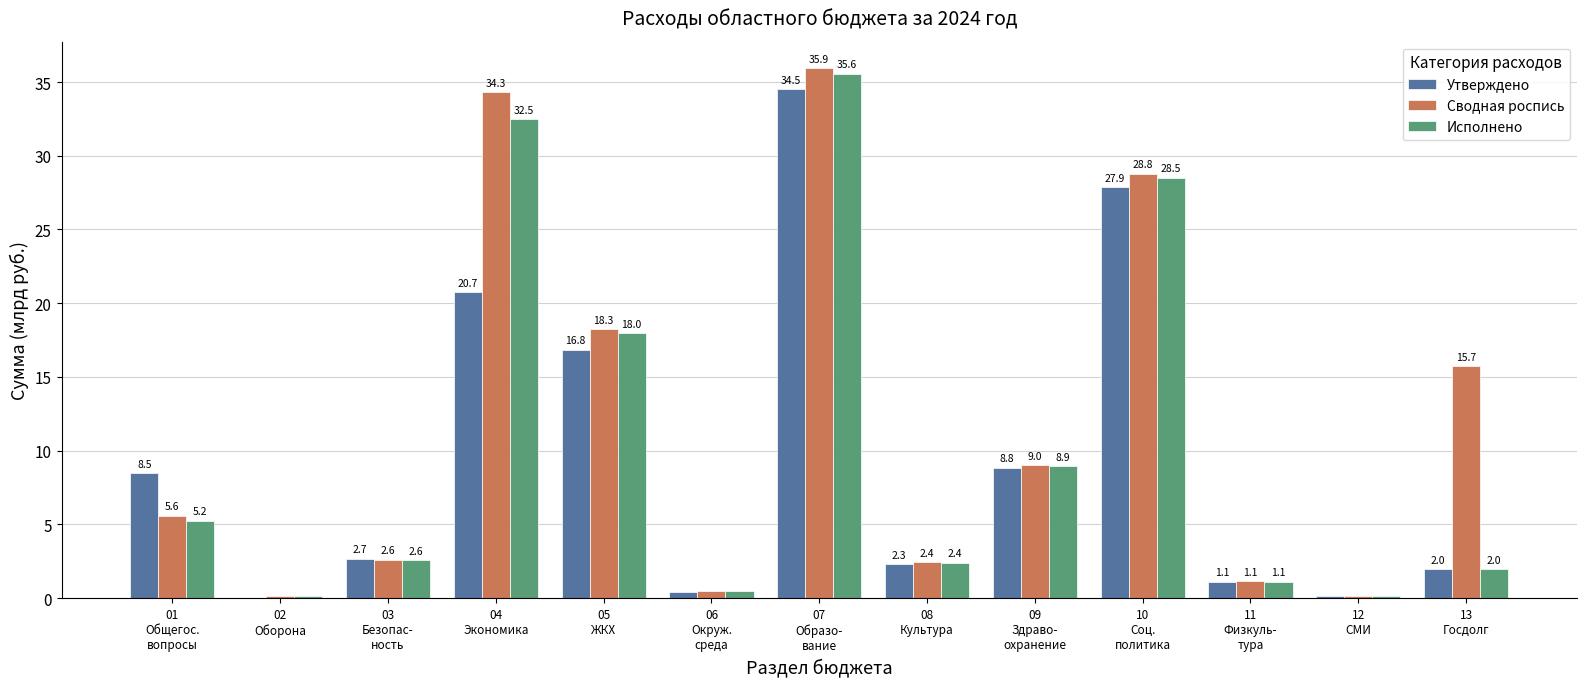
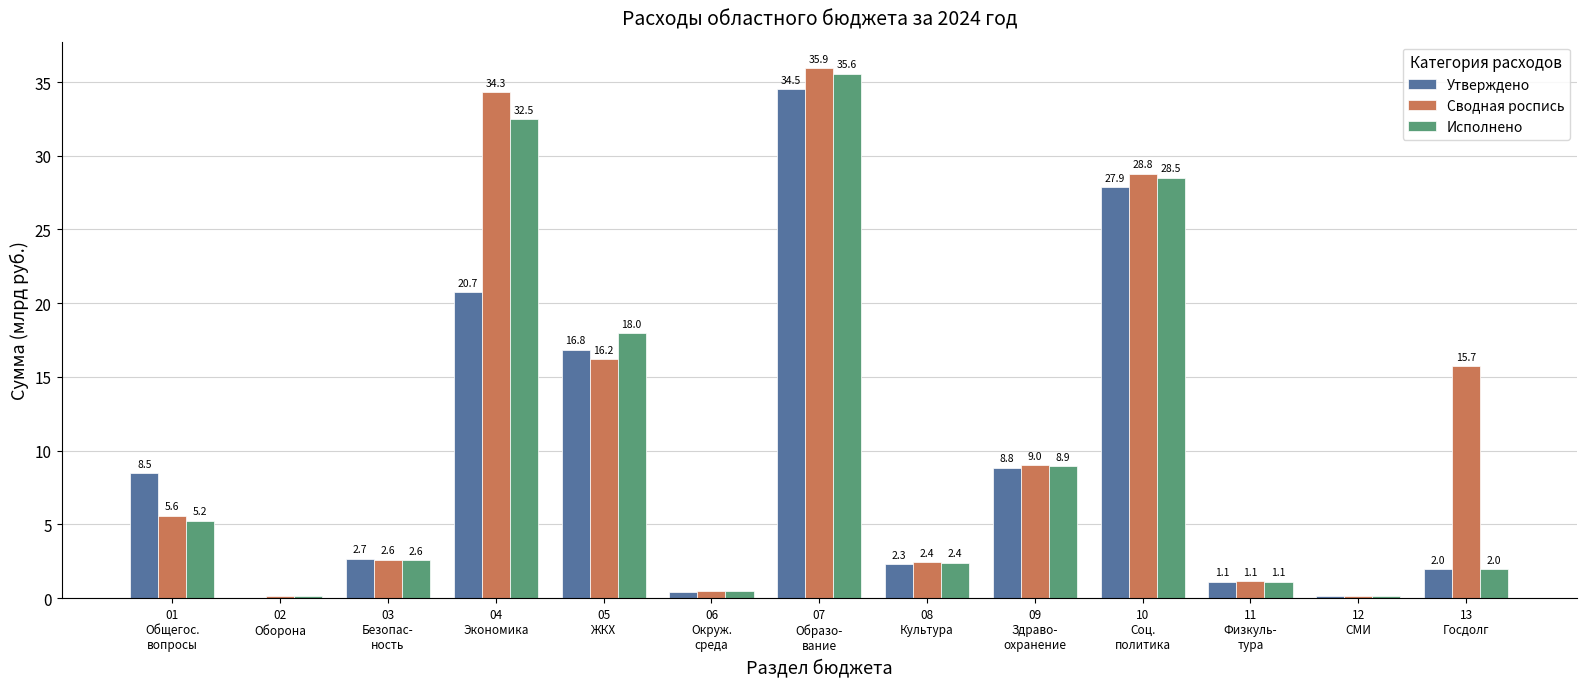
  {
    "Сводная роспись": {
      "01 Общегос. вопросы": 5.6,
      "03 Безопас- ность": 2.6,
      "04 Экономика": 34.3,
-     "05 ЖКХ": 18.3,
+     "05 ЖКХ": 16.2,
      "07 Образо- вание": 35.9,
      "08 Культура": 2.4,
      "09 Здраво- охранение": 9.0,
      "10 Соц. политика": 28.8,
      "11 Физкуль- тура": 1.1,
      "13 Госдолг": 15.7
    }
  }
